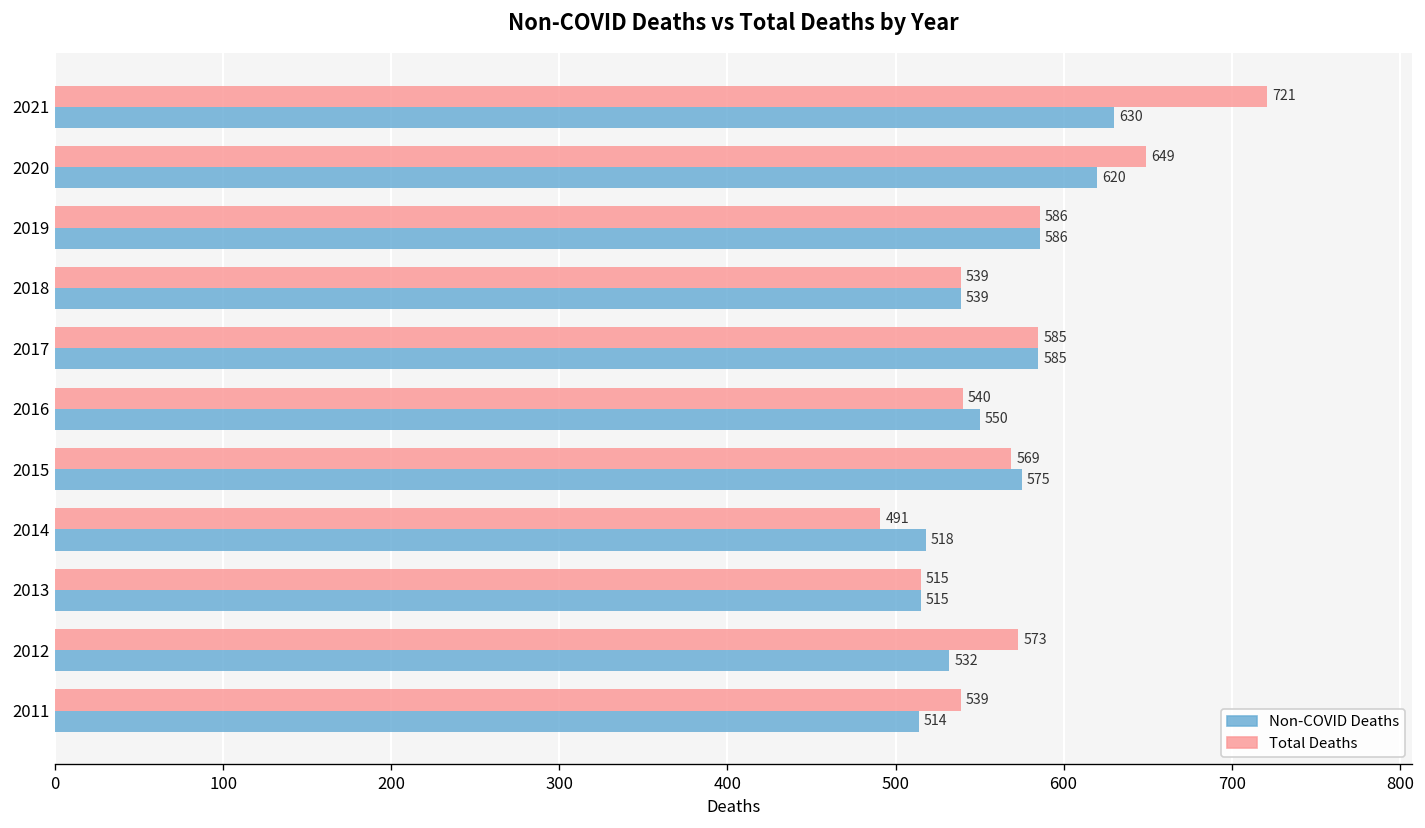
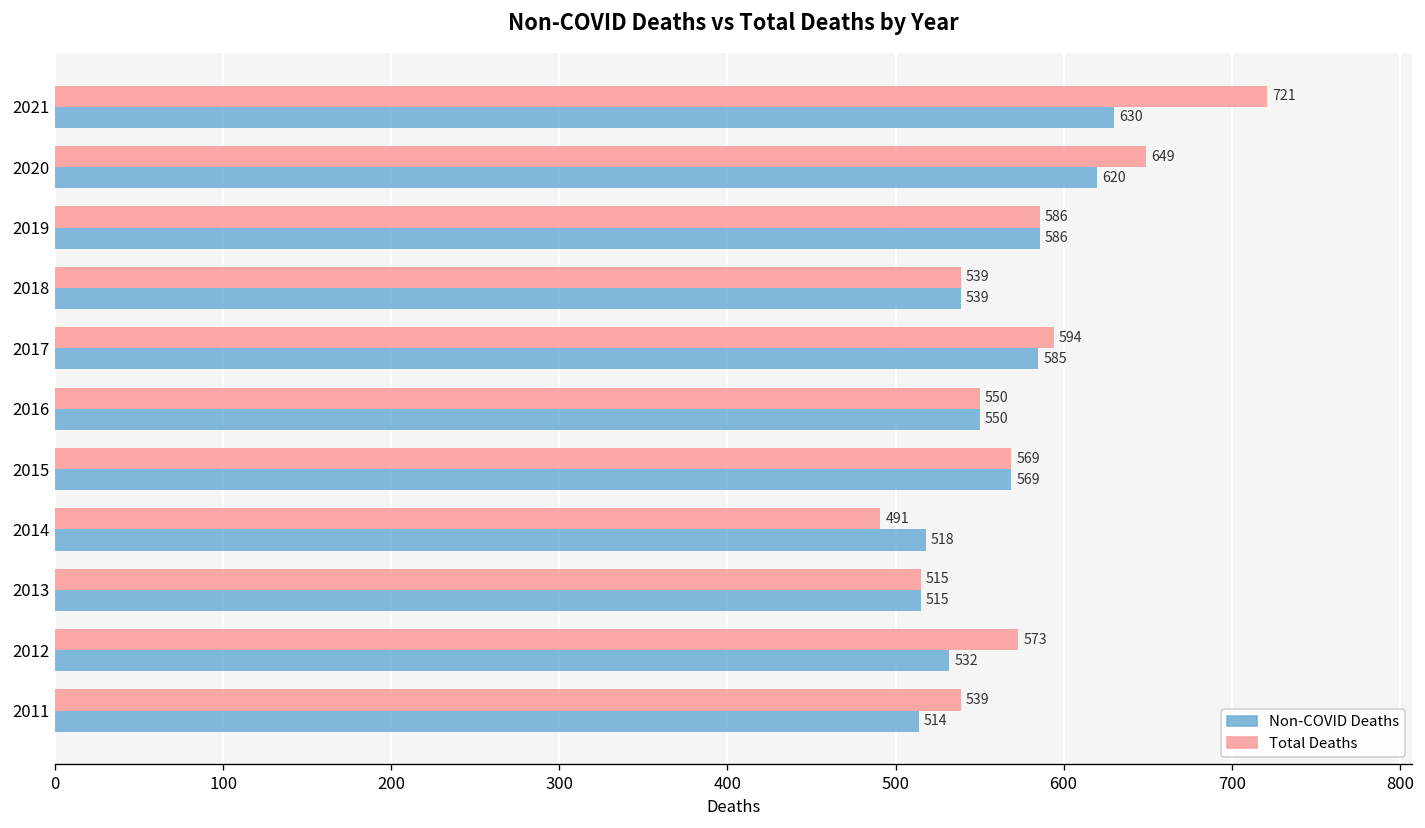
  {
    "Non-COVID Deaths": {
      "2021": 630,
      "2020": 620,
      "2019": 586,
      "2018": 539,
      "2017": 585,
      "2016": 550,
-     "2015": 575,
+     "2015": 569,
      "2014": 518,
      "2013": 515,
      "2012": 532,
      "2011": 514
    },
    "Total Deaths": {
      "2021": 721,
      "2020": 649,
      "2019": 586,
      "2018": 539,
-     "2017": 585,
-     "2016": 540,
+     "2017": 594,
+     "2016": 550,
      "2015": 569,
      "2014": 491,
      "2013": 515,
      "2012": 573,
      "2011": 539
    }
  }
